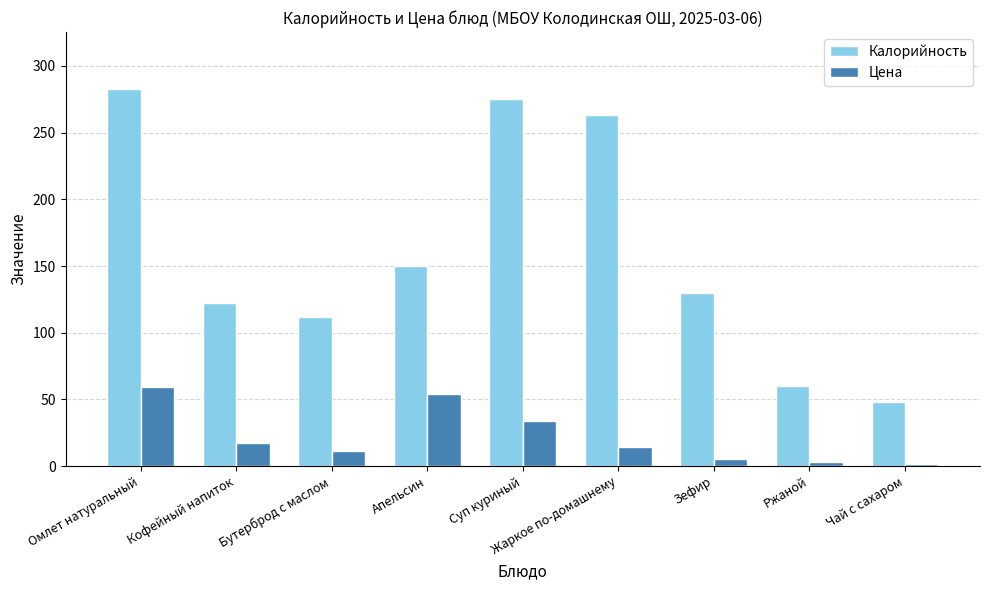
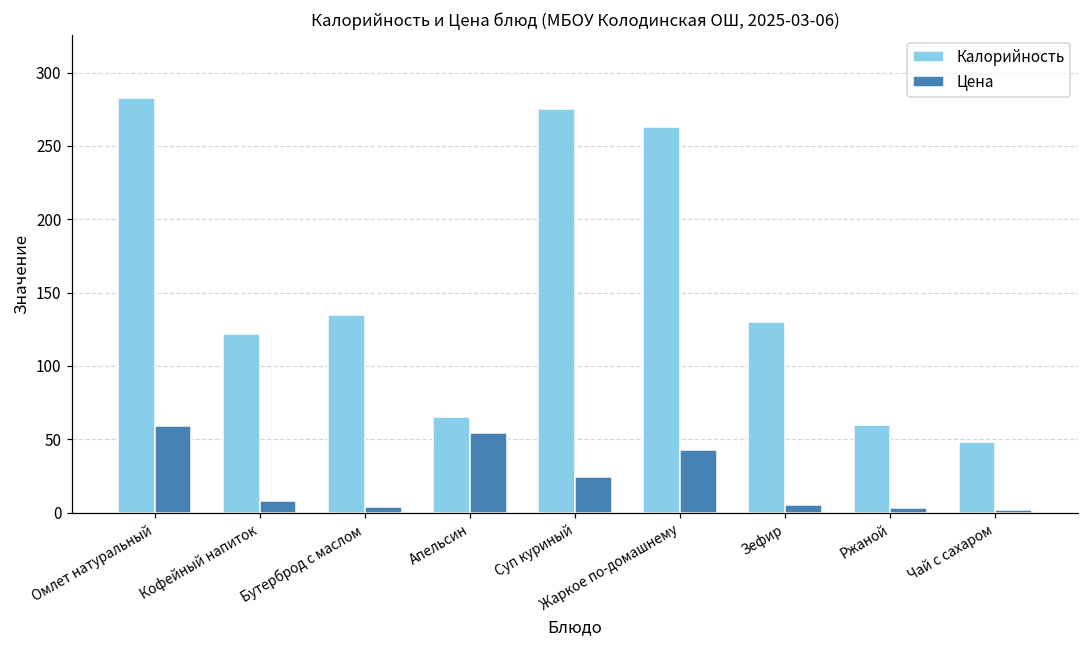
  {
    "Калорийность": {
      "Омлет натуральный": 283,
      "Кофейный напиток": 122,
-     "Бутерброд с маслом": 112,
-     "Апельсин": 150,
+     "Бутерброд с маслом": 135,
+     "Апельсин": 65,
      "Суп куриный": 275,
      "Жаркое по-домашнему": 263,
      "Зефир": 130,
      "Ржаной": 60,
      "Чай с сахаром": 48
    },
    "Цена": {
      "Омлет натуральный": 59,
-     "Кофейный напиток": 17,
-     "Бутерброд с маслом": 11,
+     "Кофейный напиток": 8,
+     "Бутерброд с маслом": 4,
      "Апельсин": 54,
-     "Суп куриный": 34,
-     "Жаркое по-домашнему": 14,
+     "Суп куриный": 24,
+     "Жаркое по-домашнему": 43,
      "Зефир": 5,
      "Ржаной": 3
    }
  }
